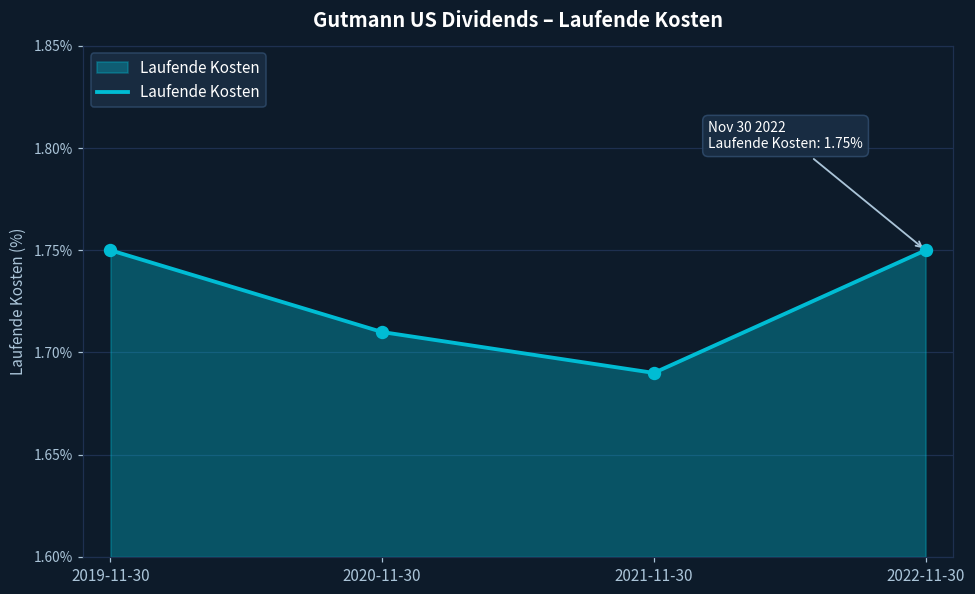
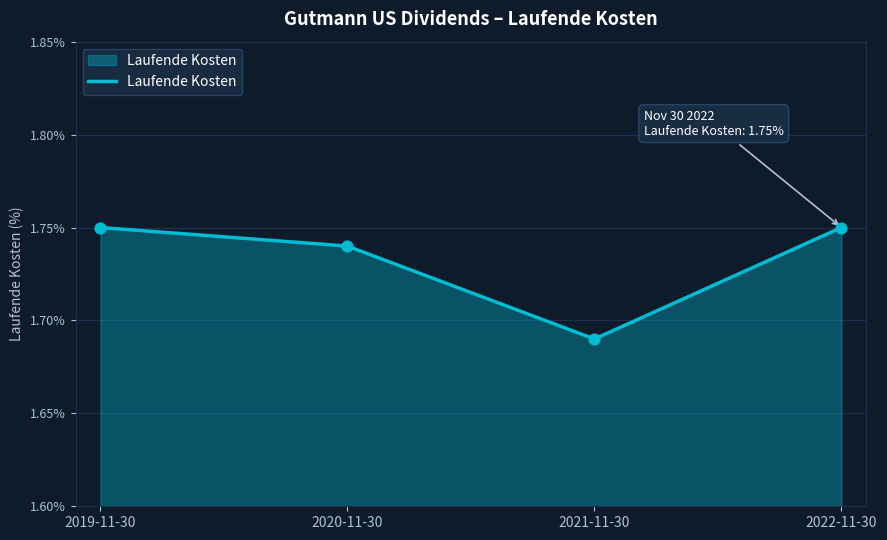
  {
    "2019-11-30": "1.75%",
-   "2020-11-30": "1.71%",
+   "2020-11-30": "1.74%",
    "2021-11-30": "1.69%"
  }
